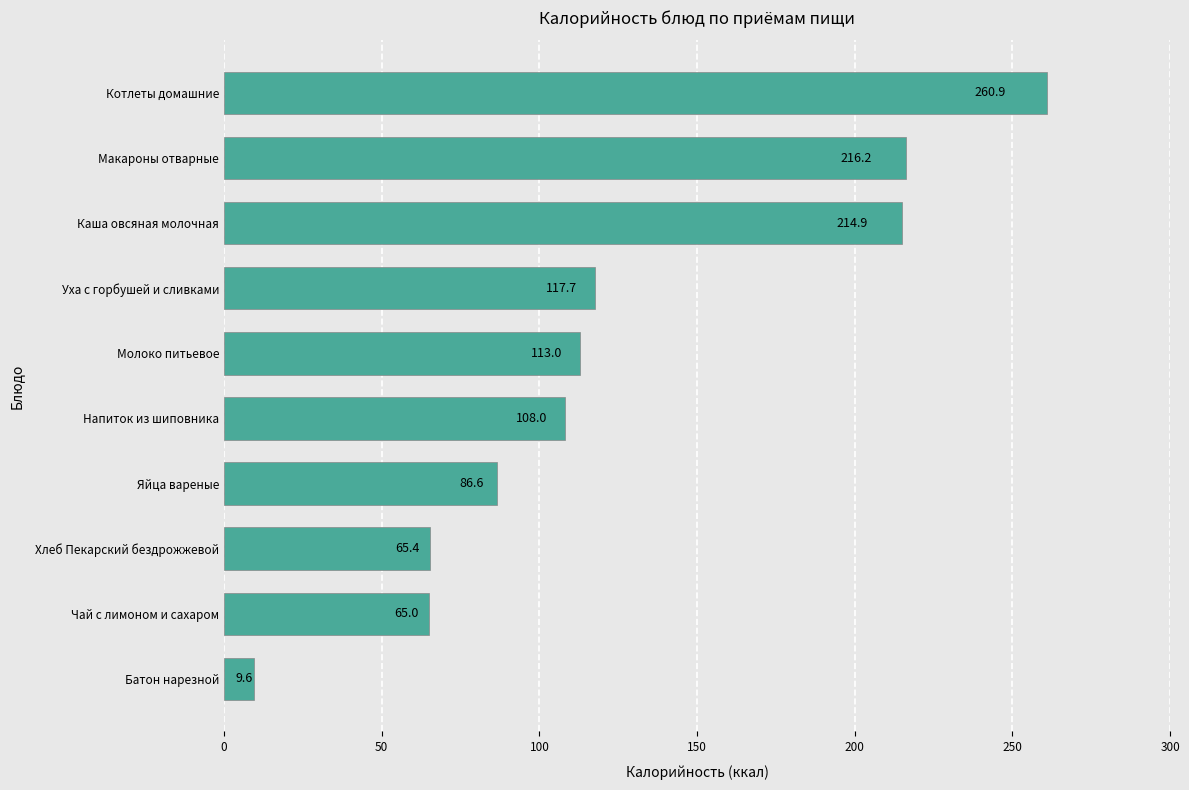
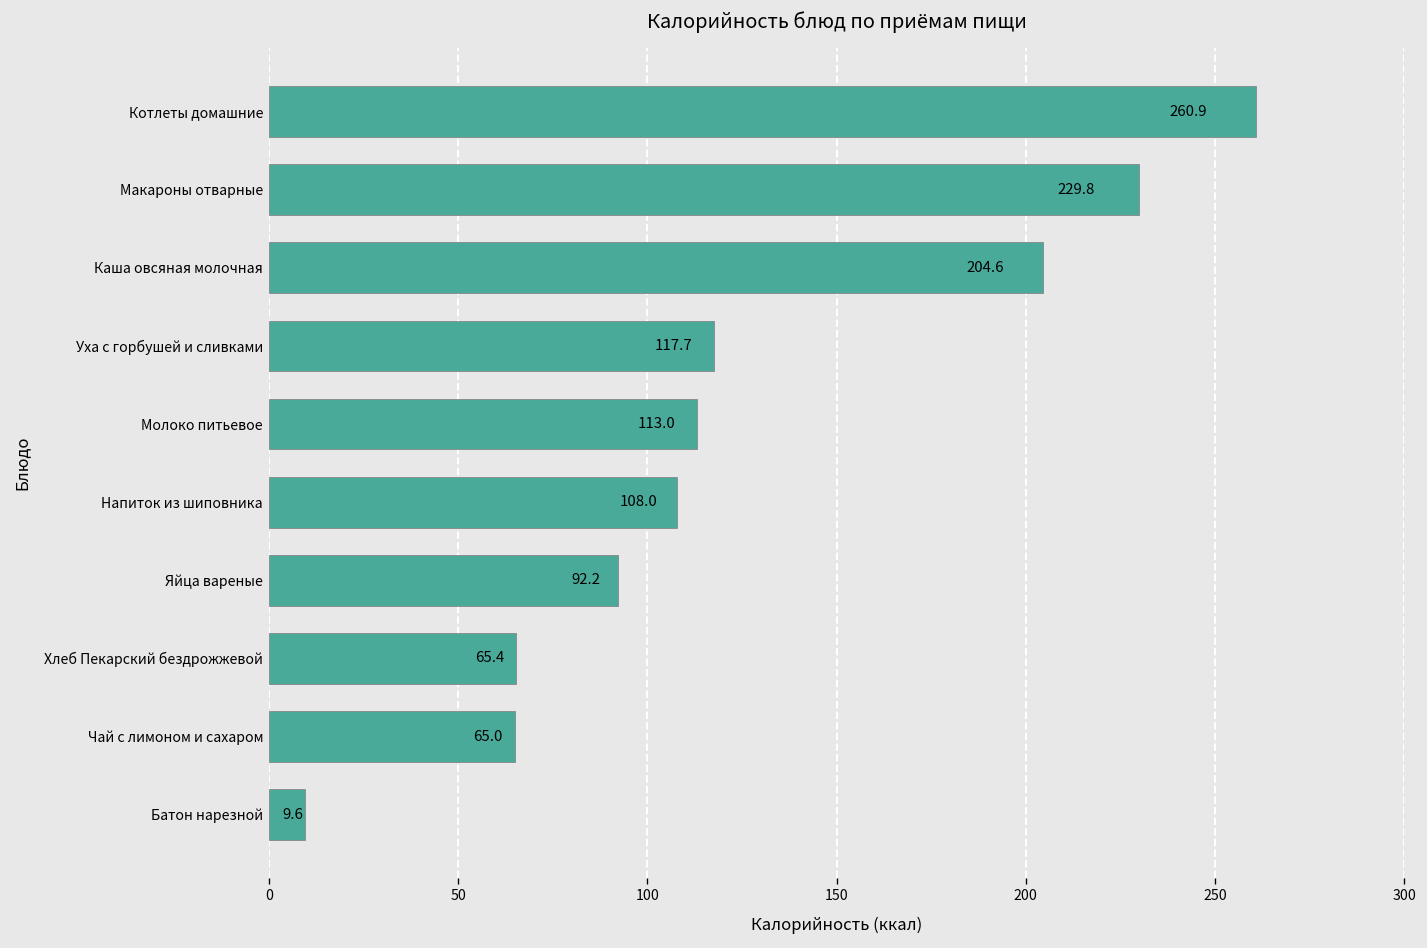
  {
    "Котлеты домашние": 260.9,
-   "Макароны отварные": 216.2,
-   "Каша овсяная молочная": 214.9,
+   "Макароны отварные": 229.8,
+   "Каша овсяная молочная": 204.6,
    "Уха с горбушей и сливками": 117.7,
    "Молоко питьевое": 113.0,
    "Напиток из шиповника": 108.0,
-   "Яйца вареные": 86.6,
+   "Яйца вареные": 92.2,
    "Хлеб Пекарский бездрожжевой": 65.4,
    "Чай с лимоном и сахаром": 65.0,
    "Батон нарезной": 9.6
  }
